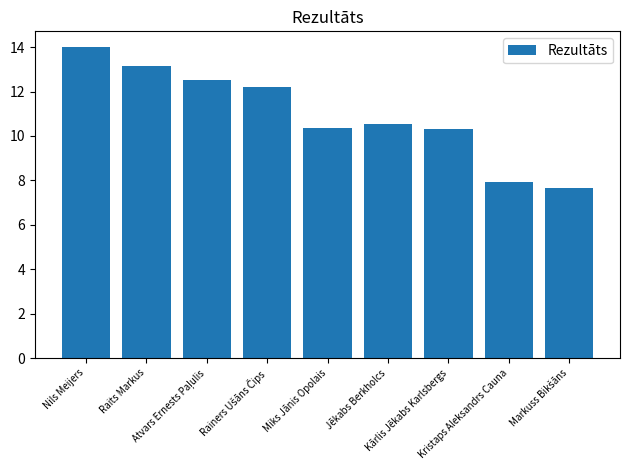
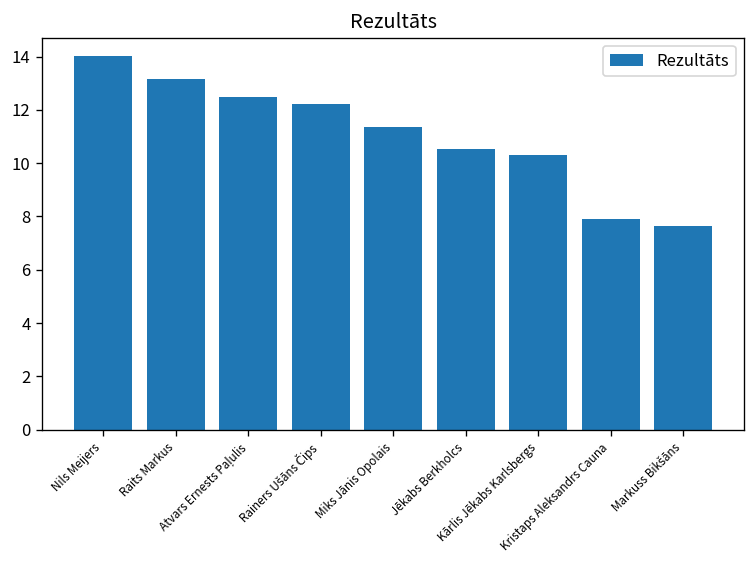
  {
    "Nils Meijers": 14.0,
    "Raits Markus": 13.2,
    "Atvars Ernests Paļulis": 12.5,
    "Rainers Ušāns Čips": 12.2,
-   "Miks Jānis Opolais": 10.4,
+   "Miks Jānis Opolais": 11.4,
    "Jēkabs Berkholcs": 10.5,
    "Kārlis Jēkabs Karlsbergs": 10.3,
    "Kristaps Aleksandrs Cauna": 7.9,
    "Markuss Bikšāns": 7.7
  }
